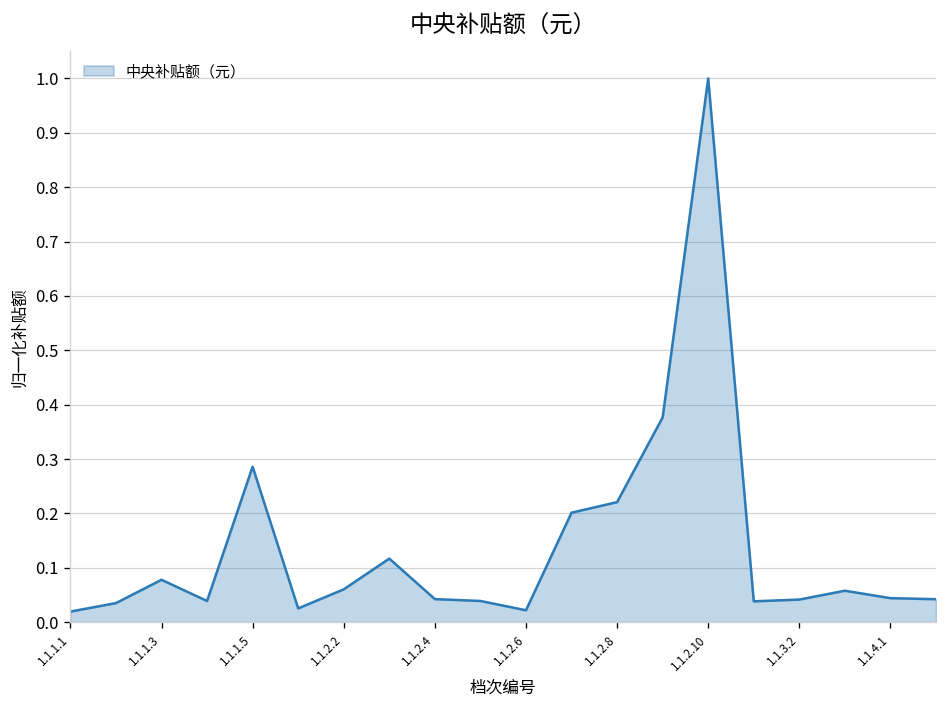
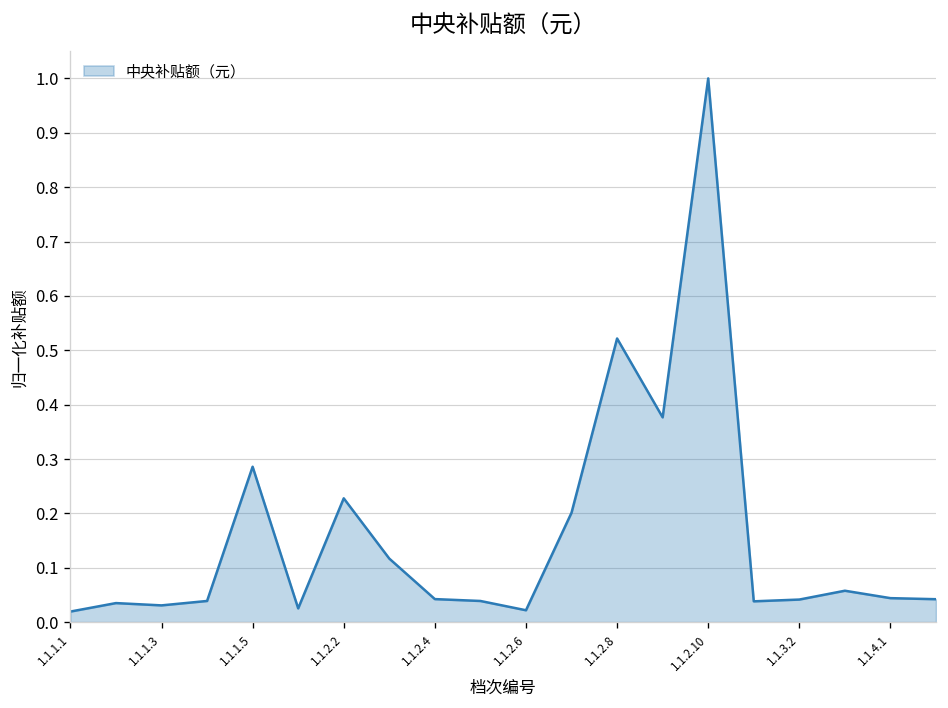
  {
    "1.1.1.1": 0.02,
-   "1.1.1.3": 0.08,
+   "1.1.1.3": 0.03,
    "1.1.1.5": 0.29,
-   "1.1.2.2": 0.06,
+   "1.1.2.2": 0.23,
    "1.1.2.4": 0.04,
    "1.1.2.6": 0.02,
-   "1.1.2.8": 0.22,
+   "1.1.2.8": 0.52,
    "1.1.2.10": 1.00,
    "1.1.3.2": 0.04,
    "1.1.4.1": 0.04
  }
